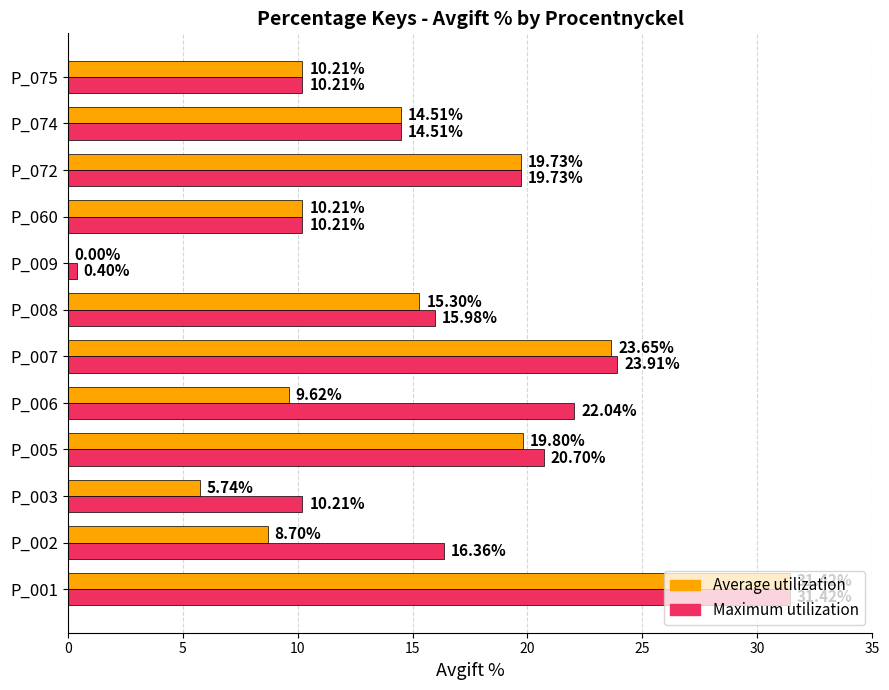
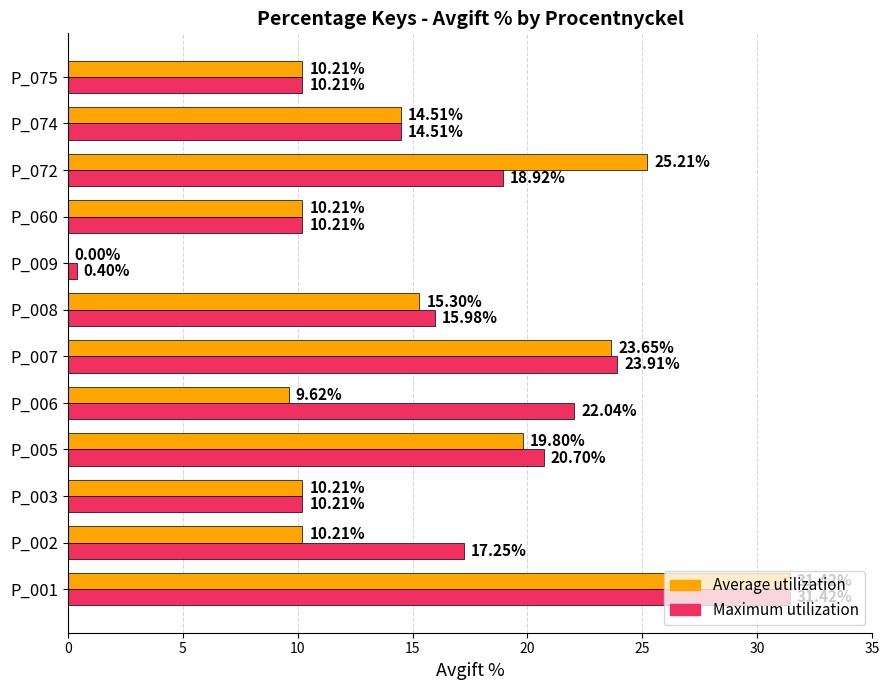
  {
    "Average utilization": {
      "P_075": "10.21%",
      "P_074": "14.51%",
-     "P_072": "19.73%",
+     "P_072": "25.21%",
      "P_060": "10.21%",
      "P_009": "0.00%",
      "P_008": "15.30%",
      "P_007": "23.65%",
      "P_006": "9.62%",
      "P_005": "19.80%",
-     "P_003": "5.74%",
-     "P_002": "8.70%"
+     "P_003": "10.21%",
+     "P_002": "10.21%"
    },
    "Maximum utilization": {
      "P_075": "10.21%",
      "P_074": "14.51%",
-     "P_072": "19.73%",
+     "P_072": "18.92%",
      "P_060": "10.21%",
      "P_009": "0.40%",
      "P_008": "15.98%",
      "P_007": "23.91%",
      "P_006": "22.04%",
      "P_005": "20.70%",
      "P_003": "10.21%",
-     "P_002": "16.36%"
+     "P_002": "17.25%"
    }
  }
